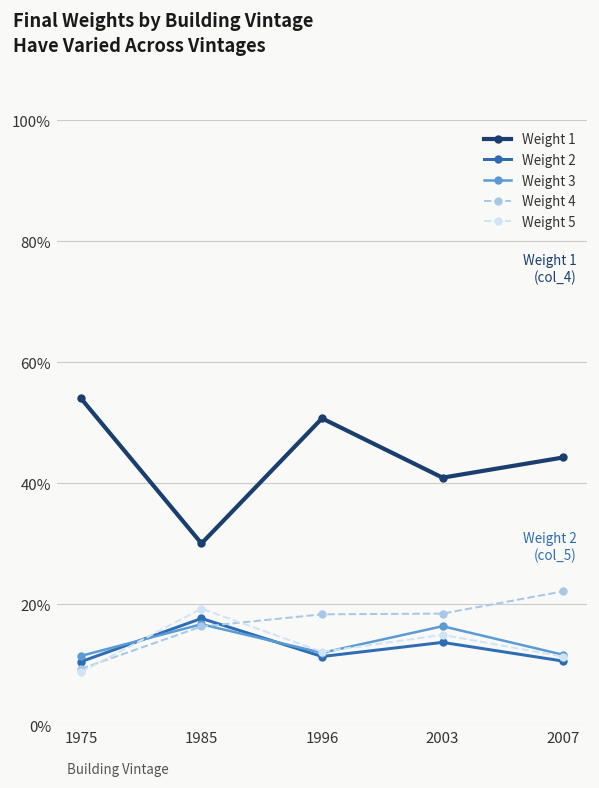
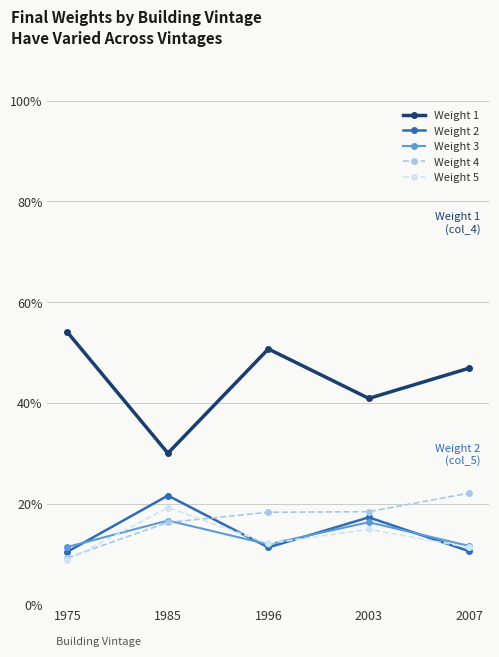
  {
    "Weight 1": {
      "1975": "54%",
      "1985": "30%",
      "1996": "51%",
      "2003": "41%",
-     "2007": "44%"
+     "2007": "47%"
    },
    "Weight 2": {
      "1975": "11%",
-     "1985": "18%",
+     "1985": "22%",
      "1996": "11%",
-     "2003": "14%",
+     "2003": "17%",
      "2007": "11%"
    },
    "Weight 3": {
      "1975": "11%",
      "2003": "16%"
    }
  }
